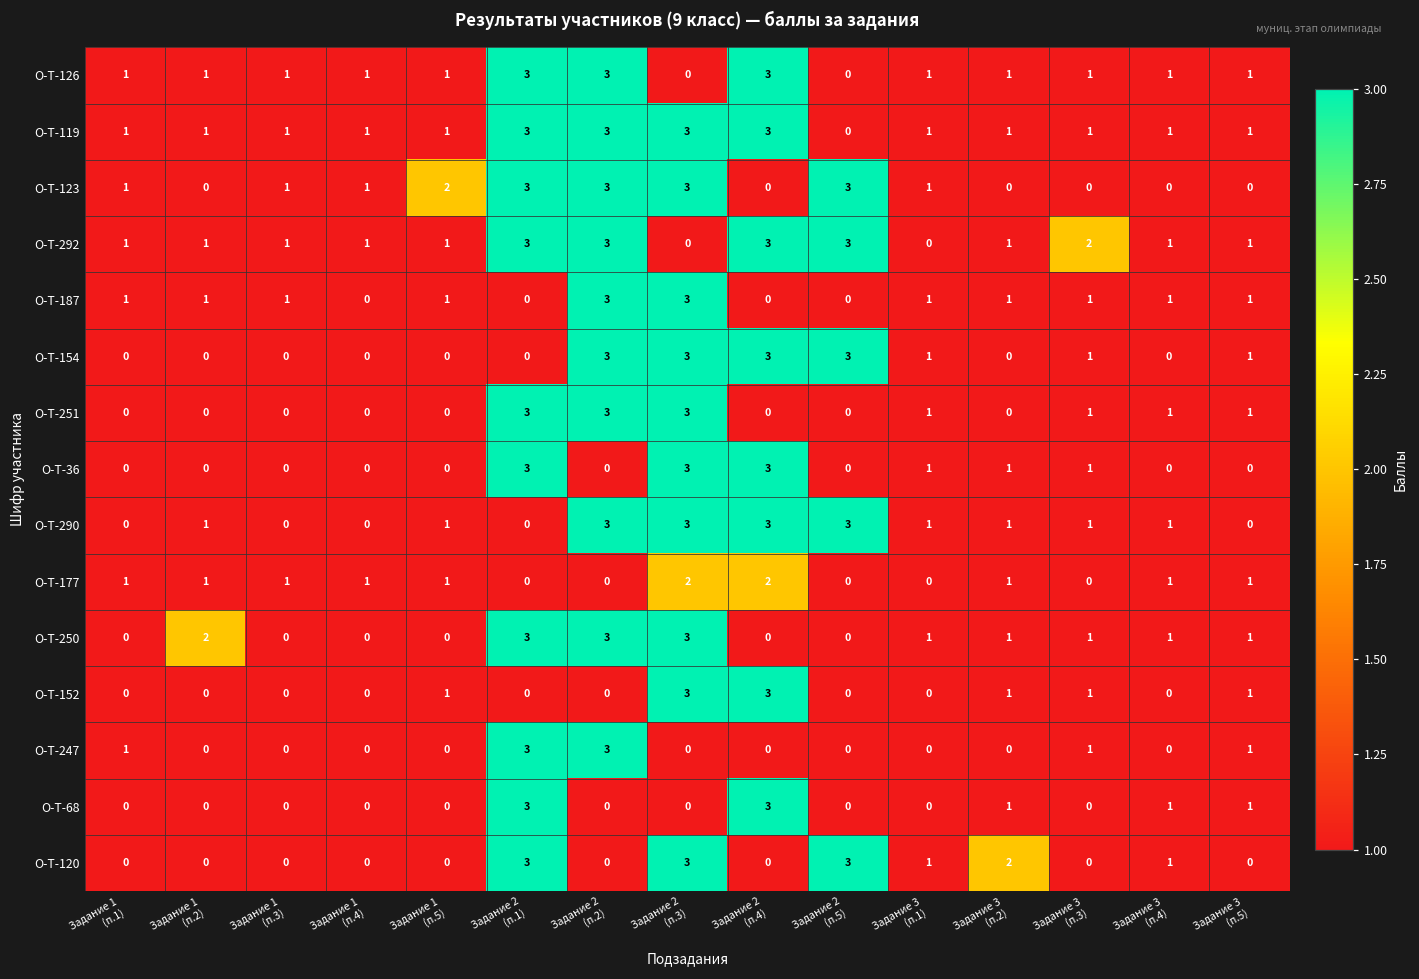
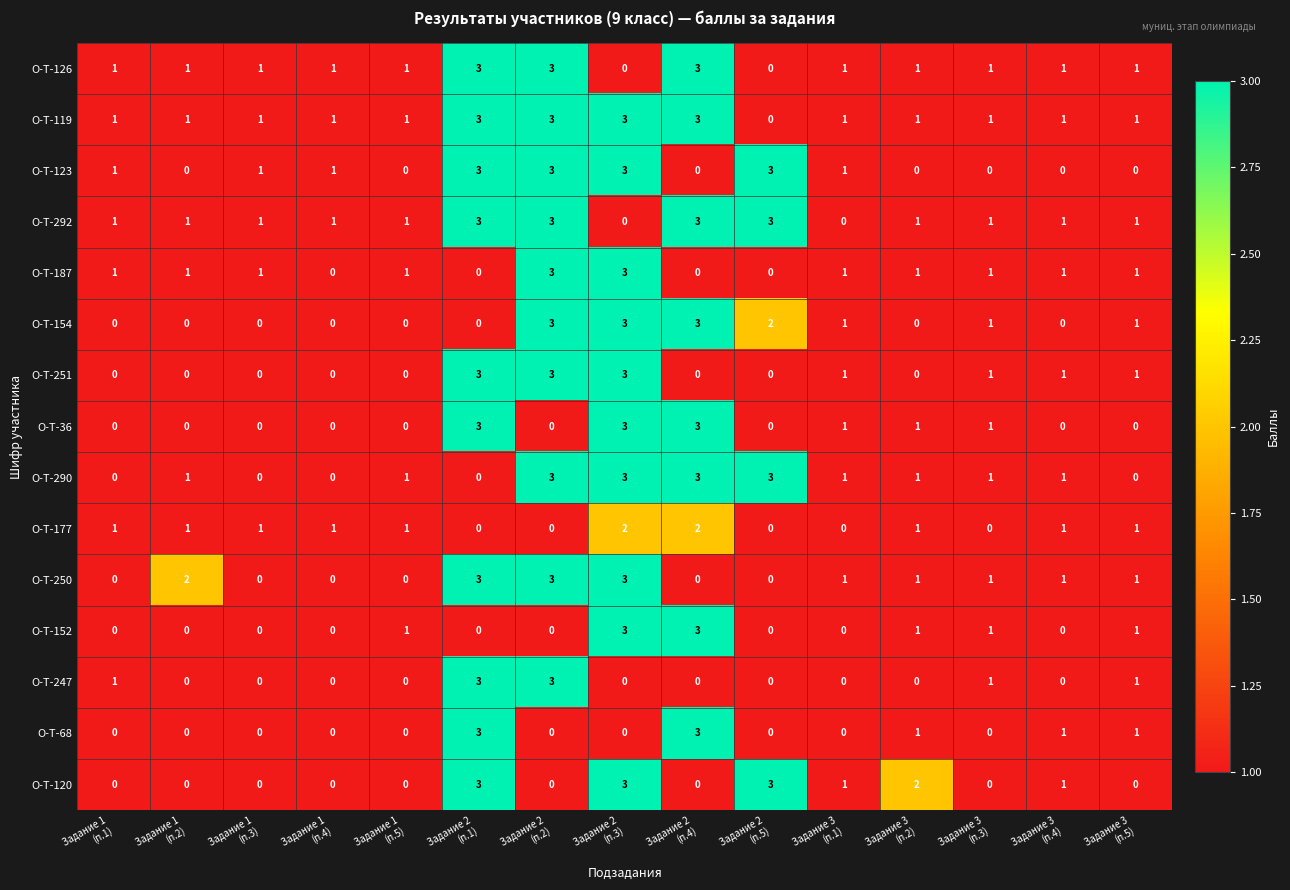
  {
    "О-Т-123": {
      "Задание 1 (п.1)": 1,
      "Задание 1 (п.2)": 0,
      "Задание 1 (п.3)": 1,
      "Задание 1 (п.4)": 1,
-     "Задание 1 (п.5)": 2,
+     "Задание 1 (п.5)": 0,
      "Задание 2 (п.1)": 3,
      "Задание 2 (п.2)": 3,
      "Задание 2 (п.3)": 3,
      "Задание 2 (п.4)": 0,
      "Задание 2 (п.5)": 3,
      "Задание 3 (п.1)": 1,
      "Задание 3 (п.2)": 0,
      "Задание 3 (п.3)": 0,
      "Задание 3 (п.4)": 0,
      "Задание 3 (п.5)": 0
    },
    "О-Т-292": {
      "Задание 1 (п.1)": 1,
      "Задание 1 (п.2)": 1,
      "Задание 1 (п.3)": 1,
      "Задание 1 (п.4)": 1,
      "Задание 1 (п.5)": 1,
      "Задание 2 (п.1)": 3,
      "Задание 2 (п.2)": 3,
      "Задание 2 (п.3)": 0,
      "Задание 2 (п.4)": 3,
      "Задание 2 (п.5)": 3,
      "Задание 3 (п.1)": 0,
      "Задание 3 (п.2)": 1,
-     "Задание 3 (п.3)": 2,
+     "Задание 3 (п.3)": 1,
      "Задание 3 (п.4)": 1,
      "Задание 3 (п.5)": 1
    },
    "О-Т-154": {
      "Задание 1 (п.1)": 0,
      "Задание 1 (п.2)": 0,
      "Задание 1 (п.3)": 0,
      "Задание 1 (п.4)": 0,
      "Задание 1 (п.5)": 0,
      "Задание 2 (п.1)": 0,
      "Задание 2 (п.2)": 3,
      "Задание 2 (п.3)": 3,
      "Задание 2 (п.4)": 3,
-     "Задание 2 (п.5)": 3,
+     "Задание 2 (п.5)": 2,
      "Задание 3 (п.1)": 1,
      "Задание 3 (п.2)": 0,
      "Задание 3 (п.3)": 1,
      "Задание 3 (п.4)": 0,
      "Задание 3 (п.5)": 1
    }
  }
